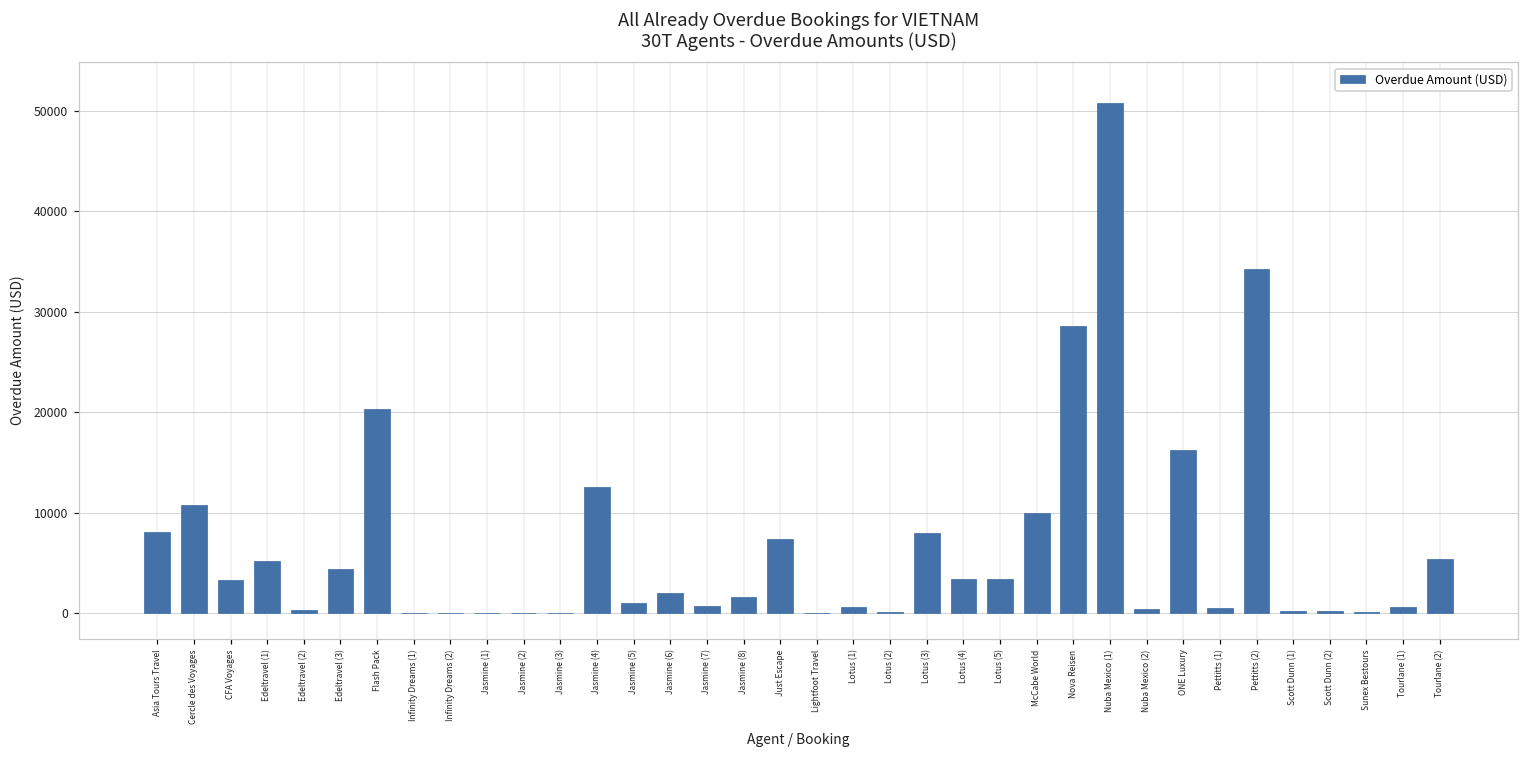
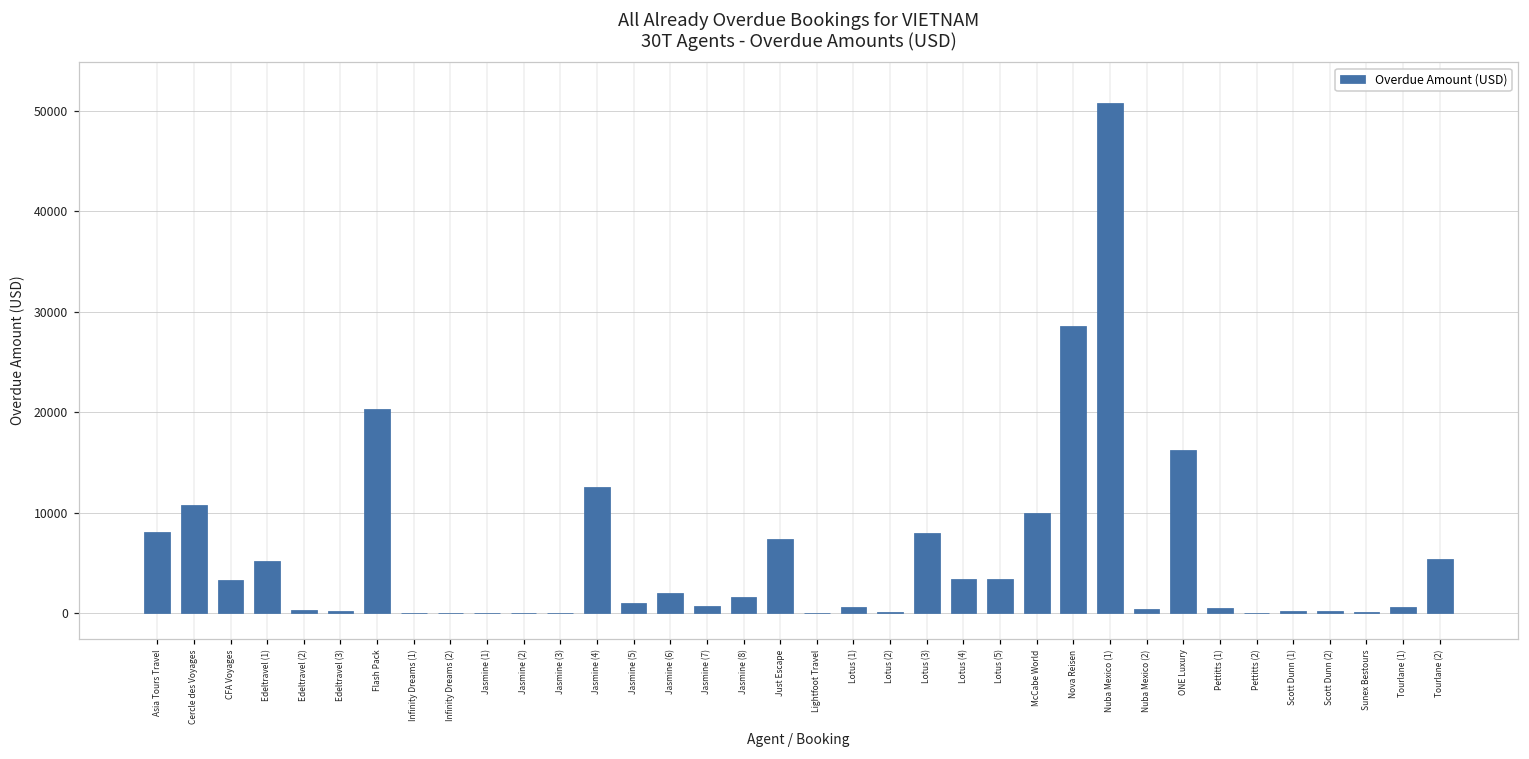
  {
    "Asia Tours Travel": 8000,
    "Cercle des Voyages": 11000,
    "CFA Voyages": 3000,
    "Edeltravel (1)": 5000,
    "Edeltravel (2)": 0,
-   "Edeltravel (3)": 4000,
+   "Edeltravel (3)": 0,
    "Flash Pack": 20000,
    "Jasmine (4)": 13000,
    "Jasmine (5)": 1000,
    "Jasmine (6)": 2000,
    "Jasmine (7)": 1000,
    "Jasmine (8)": 2000,
    "Just Escape": 7000,
    "Lotus (1)": 1000,
    "Lotus (3)": 8000,
    "Lotus (4)": 3000,
    "Lotus (5)": 3000,
    "McCabe World": 10000,
    "Nova Reisen": 29000,
    "Nuba Mexico (1)": 51000,
    "Nuba Mexico (2)": 0,
    "ONE Luxury": 16000,
    "Pettitts (1)": 0,
-   "Pettitts (2)": 34000,
+   "Pettitts (2)": 0,
    "Tourlane (1)": 1000,
    "Tourlane (2)": 5000
  }
